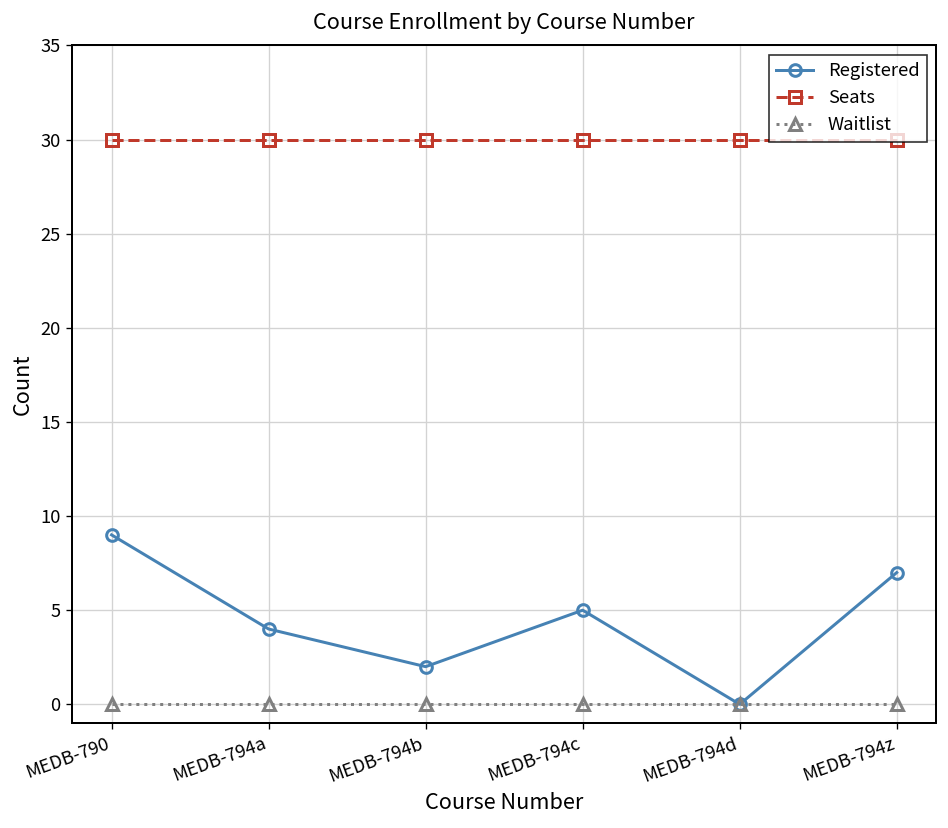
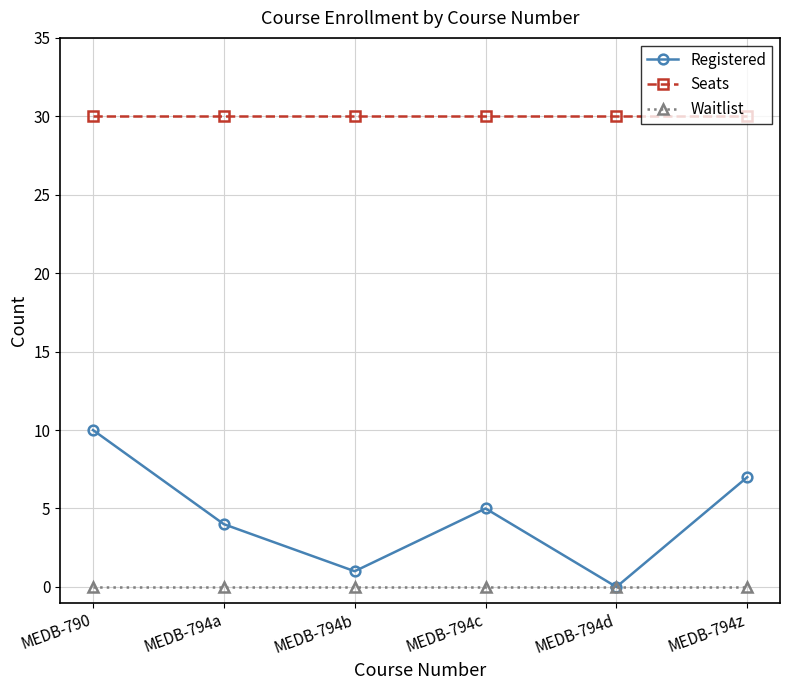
  {
    "Registered": {
-     "MEDB-790": 9,
+     "MEDB-790": 10,
      "MEDB-794a": 4,
-     "MEDB-794b": 2,
+     "MEDB-794b": 1,
      "MEDB-794c": 5,
      "MEDB-794z": 7
    },
    "Seats": {
      "MEDB-790": 30,
      "MEDB-794a": 30,
      "MEDB-794b": 30,
      "MEDB-794c": 30,
      "MEDB-794d": 30
    },
    "Waitlist": {
      "MEDB-790": 0,
      "MEDB-794a": 0,
      "MEDB-794b": 0,
      "MEDB-794c": 0,
      "MEDB-794z": 0
    }
  }
